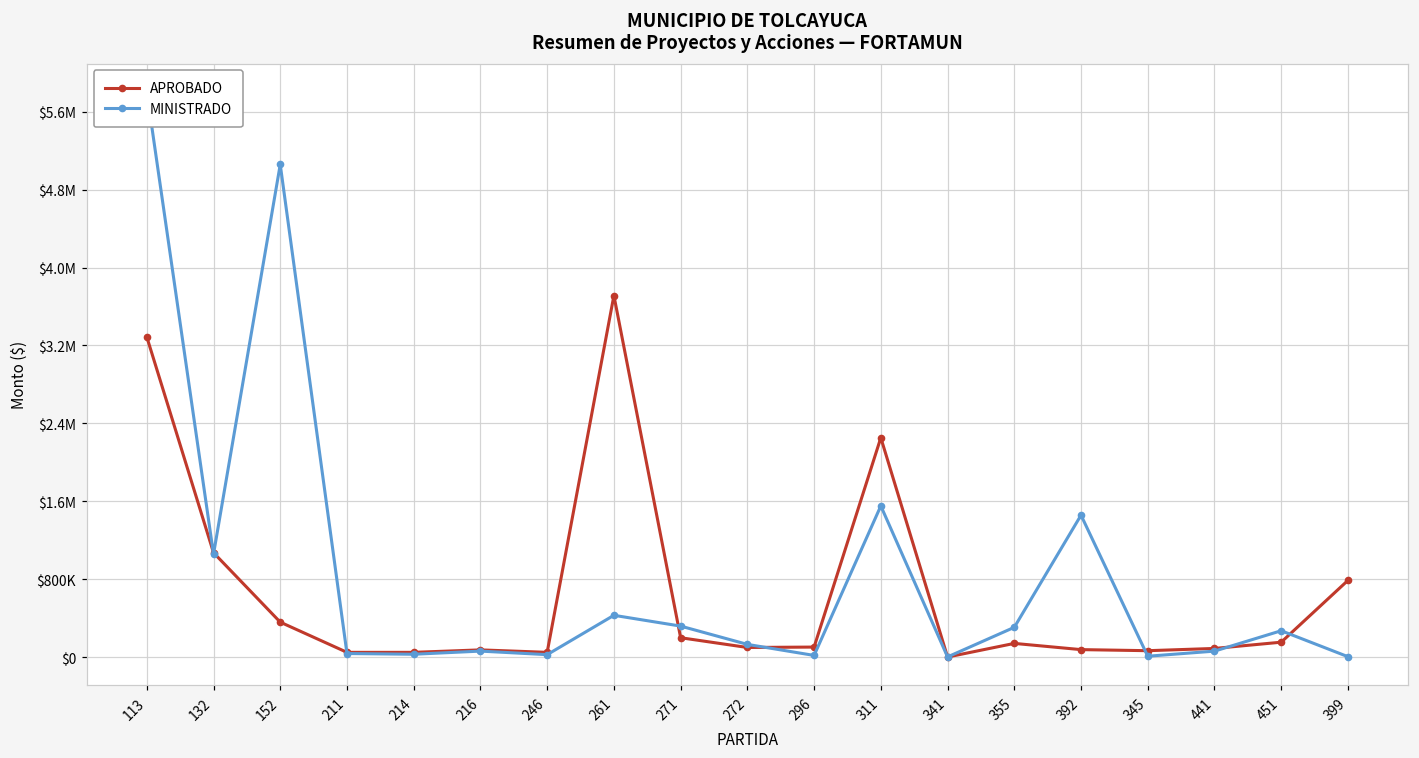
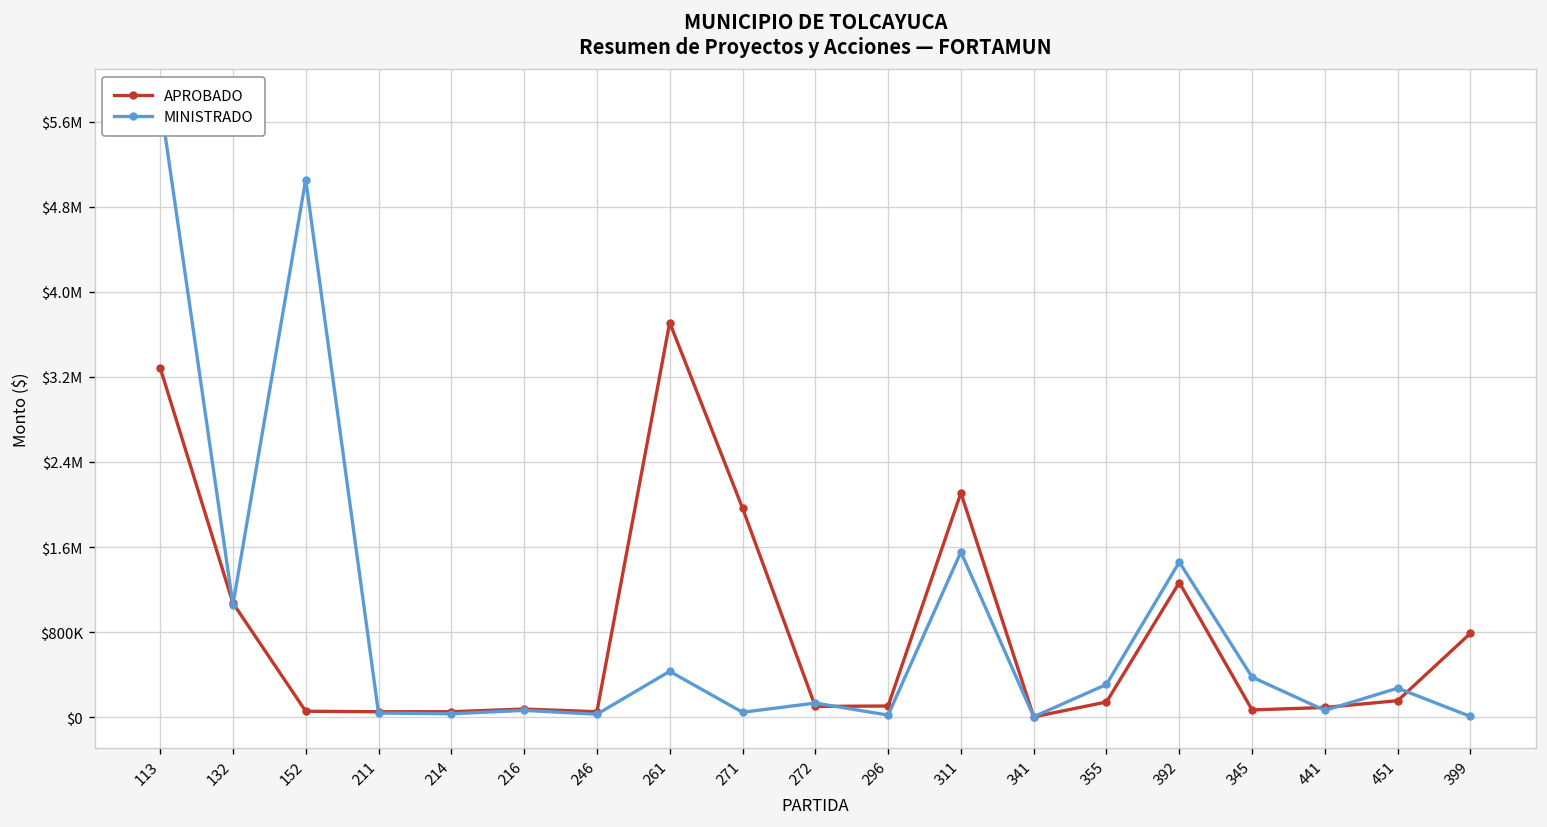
  {
    "APROBADO": {
      "113": "$3300000",
-     "152": "$400000",
+     "152": "$100000",
      "261": "$3700000",
-     "271": "$200000",
+     "271": "$2000000",
      "272": "$100000",
      "296": "$100000",
-     "311": "$2300000",
+     "311": "$2100000",
      "355": "$100000",
-     "392": "$100000",
+     "392": "$1300000",
      "345": "$100000",
      "451": "$200000",
      "399": "$800000"
    },
    "MINISTRADO": {
      "152": "$5100000",
      "261": "$400000",
-     "271": "$300000",
+     "271": "$0",
      "272": "$100000",
      "296": "$0",
      "311": "$1600000",
      "355": "$300000",
      "392": "$1500000",
-     "345": "$0",
+     "345": "$400000",
      "451": "$300000",
      "399": "$0"
    }
  }
